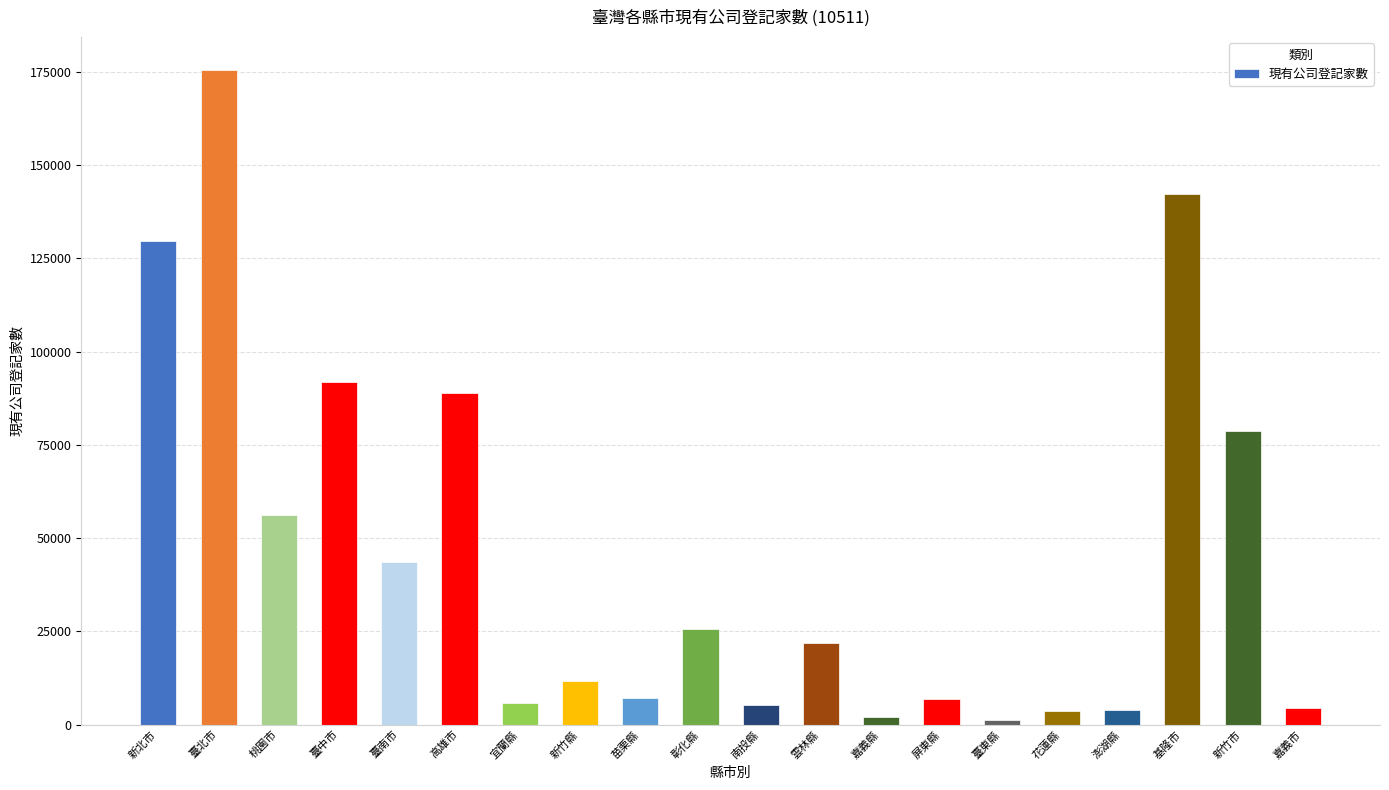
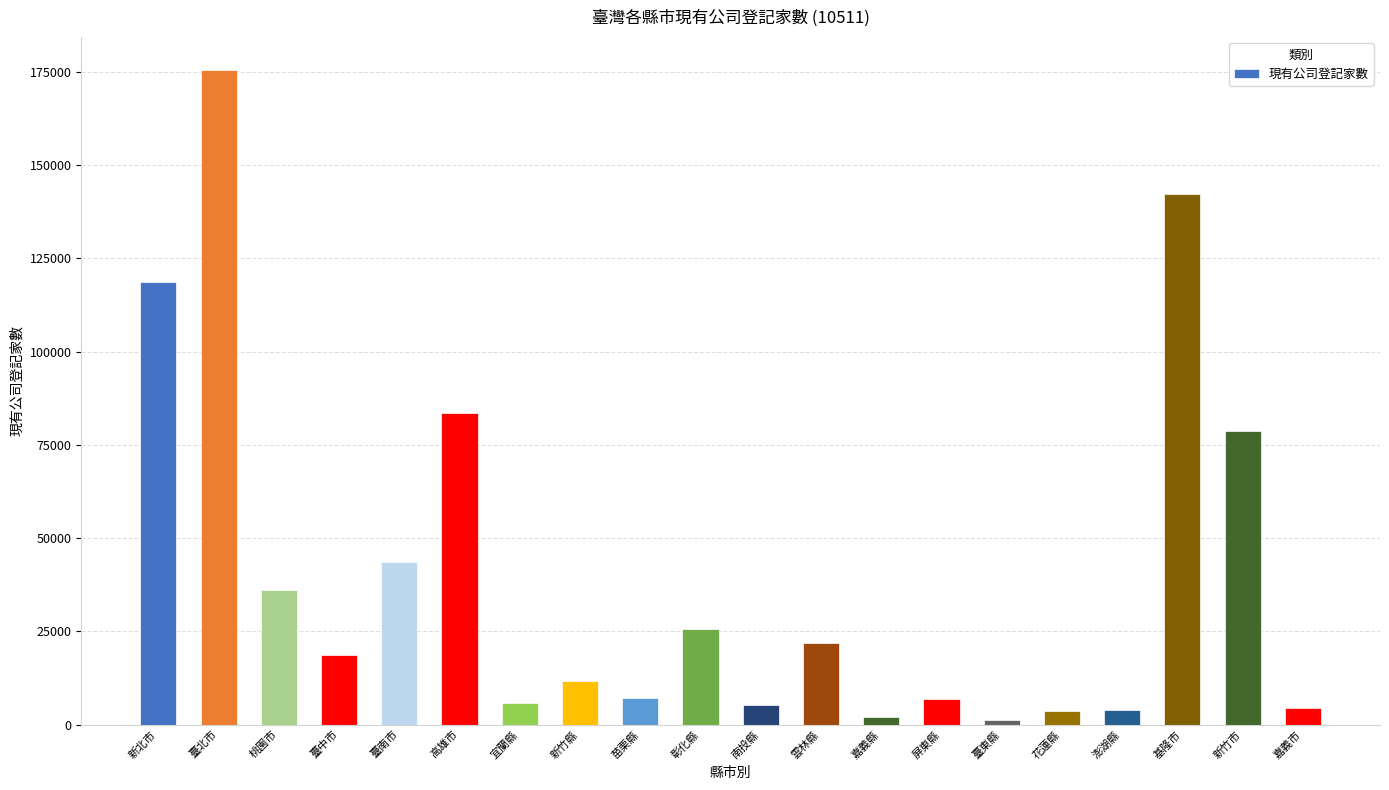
  {
-   "新北市": 130000,
+   "新北市": 119000,
    "臺北市": 176000,
-   "桃園市": 56000,
-   "臺中市": 92000,
+   "桃園市": 36000,
+   "臺中市": 19000,
    "臺南市": 44000,
-   "高雄市": 89000,
+   "高雄市": 84000,
    "宜蘭縣": 6000,
    "新竹縣": 12000,
    "苗栗縣": 7000,
    "彰化縣": 26000,
    "南投縣": 5000,
    "雲林縣": 22000,
    "嘉義縣": 2000,
    "屏東縣": 7000,
    "臺東縣": 1000,
    "花蓮縣": 4000,
    "澎湖縣": 4000,
    "基隆市": 142000,
    "新竹市": 79000,
    "嘉義市": 5000
  }
